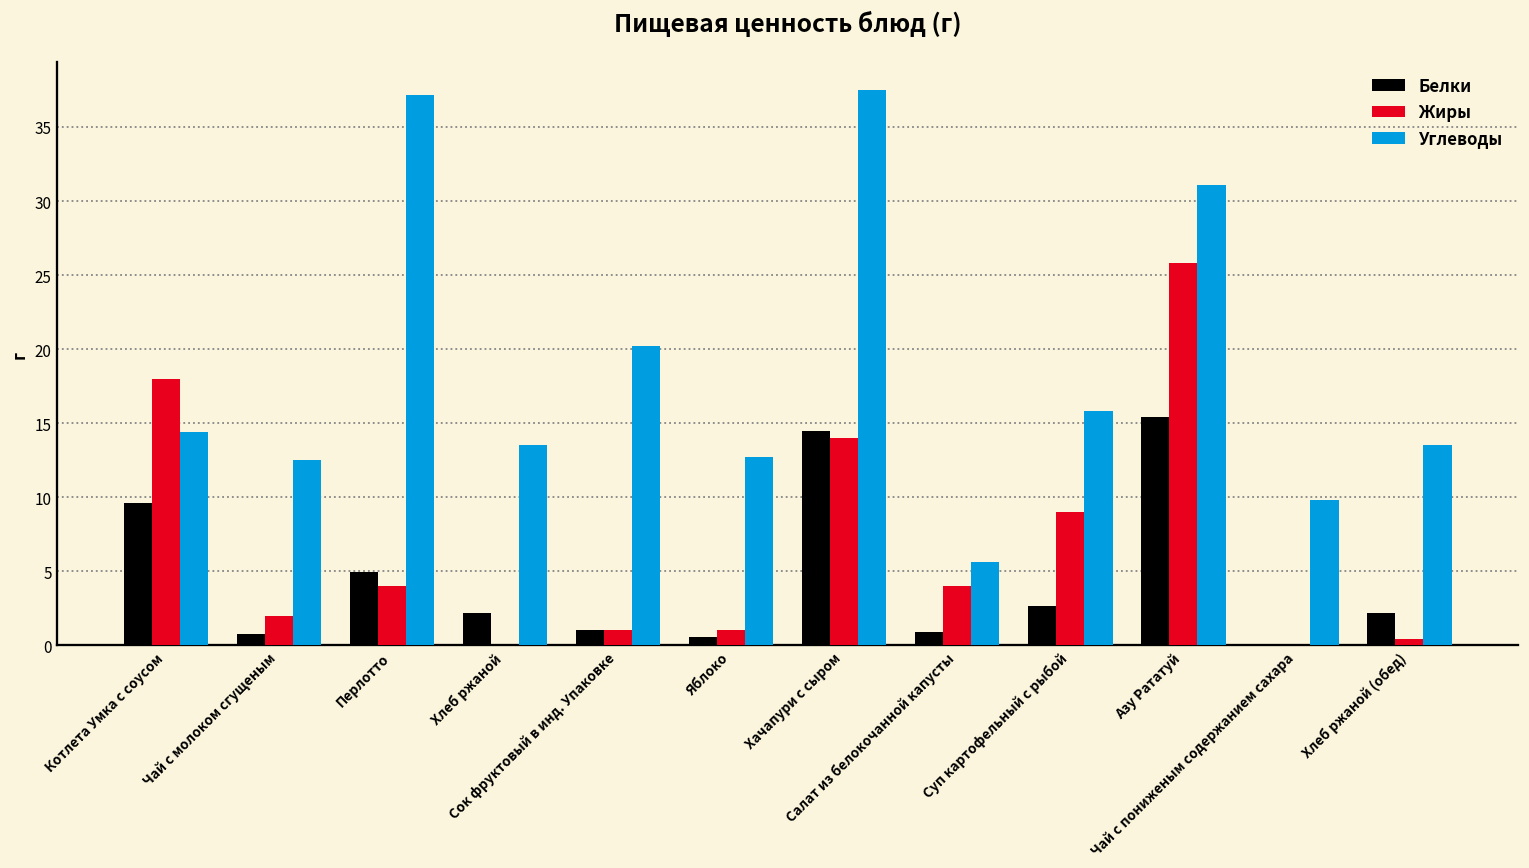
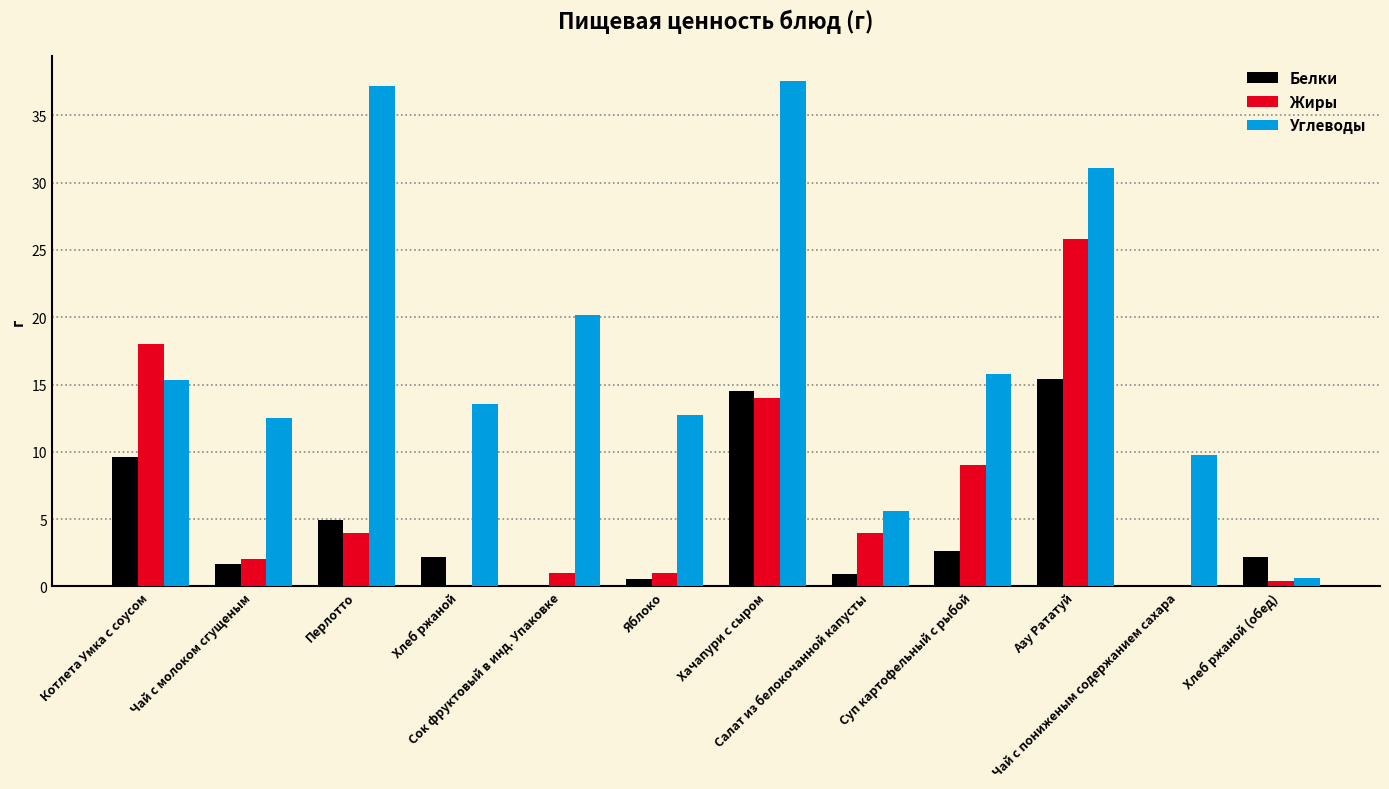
  {
    "Белки": {
      "Котлета Умка с соусом": 9.6,
-     "Чай с молоком сгущеным": 0.7,
+     "Чай с молоком сгущеным": 1.6,
      "Перлотто": 4.9,
      "Хлеб ржаной": 2.2,
-     "Сок фруктовый в инд. Упаковке": 1,
+     "Сок фруктовый в инд. Упаковке": 0,
      "Яблоко": 0.5,
      "Хачапури с сыром": 14.5,
      "Салат из белокочанной капусты": 0.9,
      "Суп картофельный с рыбой": 2.6,
      "Азу Рататуй": 15.4,
      "Чай с пониженым содержанием сахара": 0.0,
      "Хлеб ржаной (обед)": 2.2
    },
    "Жиры": {
      "Котлета Умка с соусом": 18.0,
      "Чай с молоком сгущеным": 2.0,
      "Перлотто": 4.0,
      "Хлеб ржаной": 0.0,
      "Сок фруктовый в инд. Упаковке": 1.0,
      "Яблоко": 1.0,
      "Хачапури с сыром": 14.0,
      "Салат из белокочанной капусты": 4.0,
      "Суп картофельный с рыбой": 9.0,
      "Азу Рататуй": 25.8,
      "Чай с пониженым содержанием сахара": 0.0,
      "Хлеб ржаной (обед)": 0.4
    },
    "Углеводы": {
-     "Котлета Умка с соусом": 14.4,
+     "Котлета Умка с соусом": 15.4,
      "Чай с молоком сгущеным": 12.5,
      "Перлотто": 37.2,
      "Хлеб ржаной": 13.6,
      "Сок фруктовый в инд. Упаковке": 20.2,
      "Яблоко": 12.7,
      "Хачапури с сыром": 37.5,
      "Салат из белокочанной капусты": 5.6,
      "Суп картофельный с рыбой": 15.8,
      "Азу Рататуй": 31.1,
      "Чай с пониженым содержанием сахара": 9.8,
-     "Хлеб ржаной (обед)": 13.6
+     "Хлеб ржаной (обед)": 0.6
    }
  }
